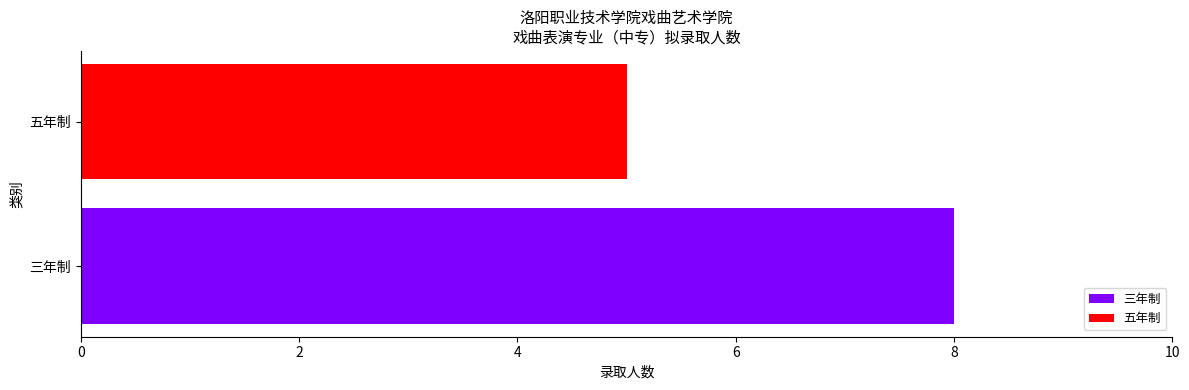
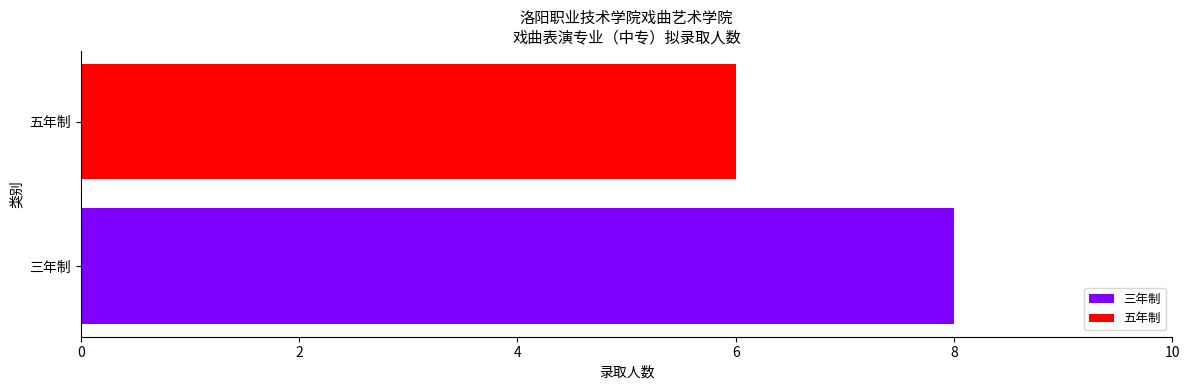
  {
-   "五年制": 5,
+   "五年制": 6,
    "三年制": 8
  }
